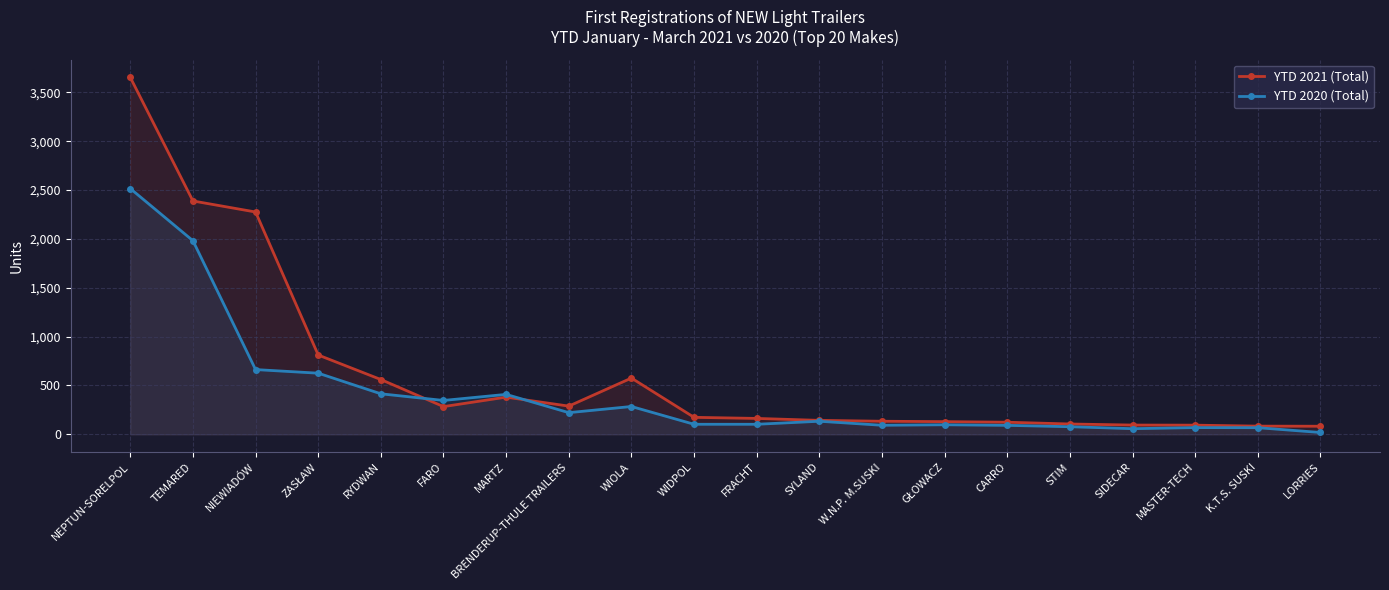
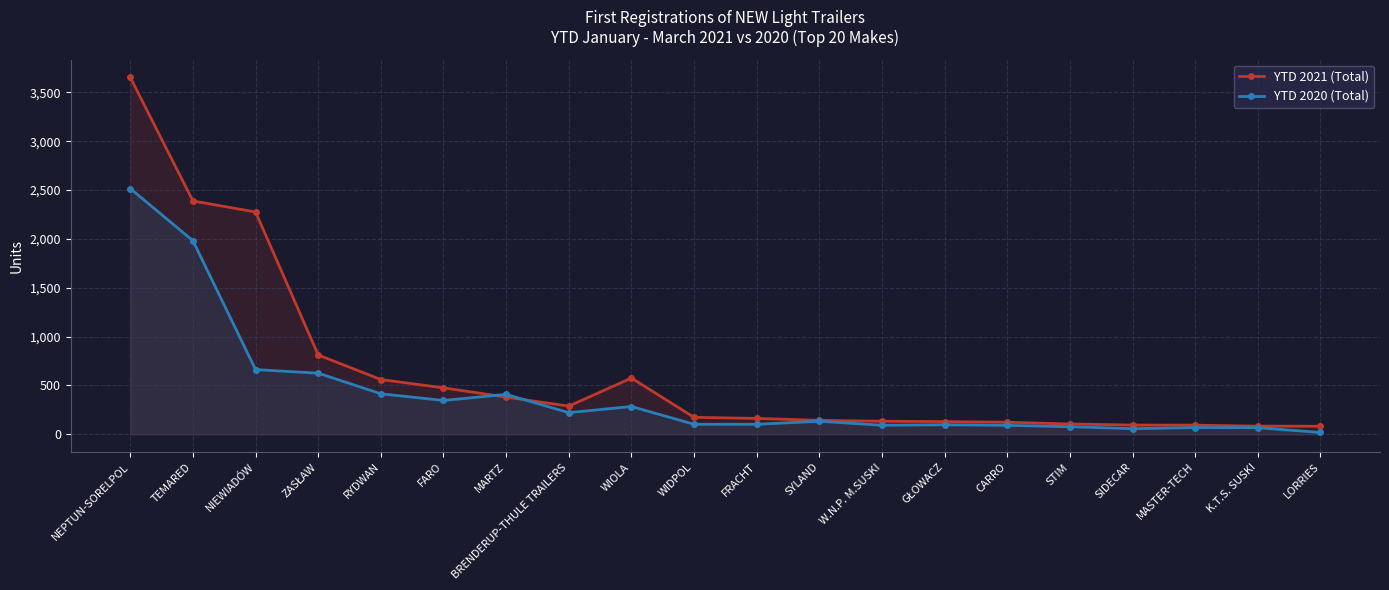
  {
    "YTD 2021 (Total)": {
      "NEPTUN-SORELPOL": "3,700",
      "TEMARED": "2,400",
      "NIEWIADÓW": "2,300",
      "ZASŁAW": "800",
      "RYDWAN": "600",
-     "FARO": "300",
+     "FARO": "500",
      "MARTZ": "400",
      "BRENDERUP-THULE TRAILERS": "300",
      "WIOLA": "600",
      "WIDPOL": "200",
      "FRACHT": "200",
      "W.N.P. M.SUSKI": "100",
      "GŁOWACZ": "100",
      "CARRO": "100",
      "STIM": "100",
      "SIDECAR": "100",
      "LORRIES": "100"
    },
    "YTD 2020 (Total)": {
      "NEPTUN-SORELPOL": "2,500",
      "TEMARED": "2,000",
      "NIEWIADÓW": "700",
      "ZASŁAW": "600",
      "RYDWAN": "400",
      "FARO": "300",
      "MARTZ": "400",
      "BRENDERUP-THULE TRAILERS": "200",
      "WIOLA": "300",
      "WIDPOL": "100",
      "FRACHT": "100",
      "W.N.P. M.SUSKI": "100",
      "GŁOWACZ": "100",
      "CARRO": "100",
      "STIM": "100",
      "SIDECAR": "100",
      "LORRIES": "0"
    }
  }
